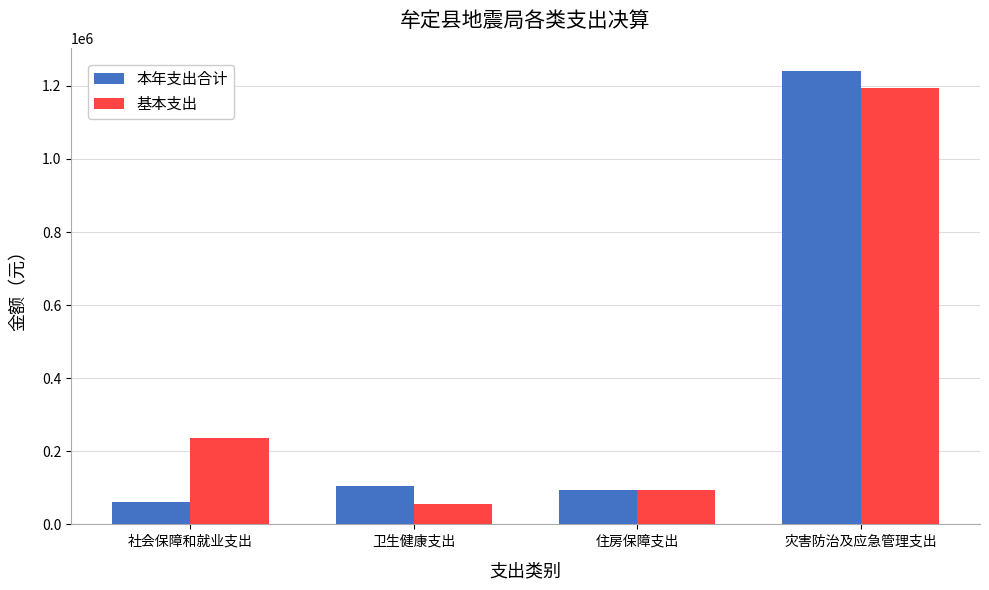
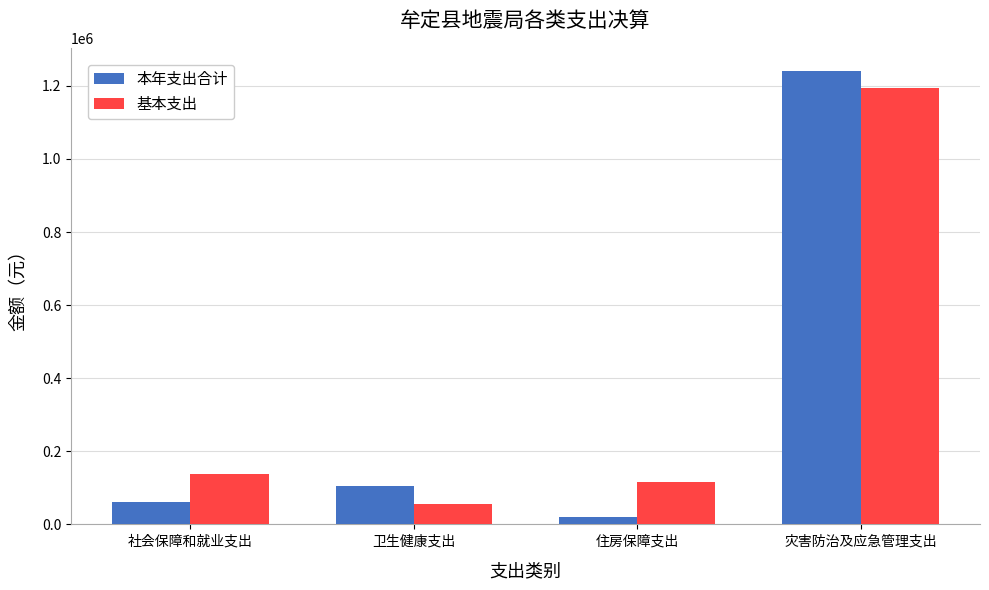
  {
    "本年支出合计": {
      "社会保障和就业支出": 60000,
      "卫生健康支出": 100000,
-     "住房保障支出": 90000,
+     "住房保障支出": 20000,
      "灾害防治及应急管理支出": 1240000
    },
    "基本支出": {
-     "社会保障和就业支出": 240000,
+     "社会保障和就业支出": 140000,
      "卫生健康支出": 50000,
-     "住房保障支出": 90000,
+     "住房保障支出": 120000,
      "灾害防治及应急管理支出": 1190000
    }
  }
